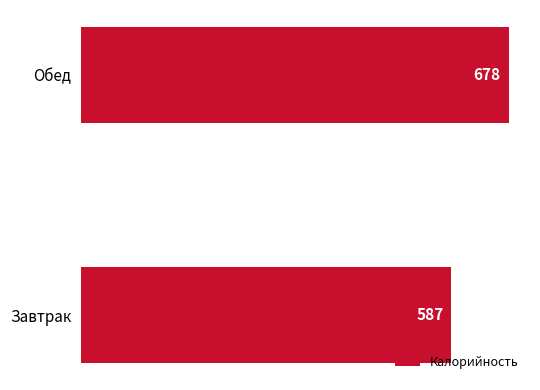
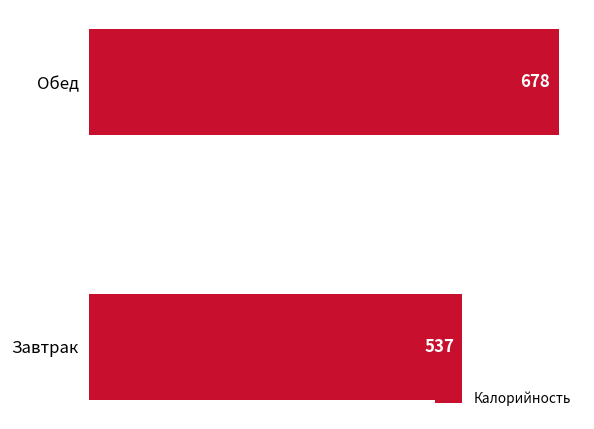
  {
    "Обед": 678,
-   "Завтрак": 587
+   "Завтрак": 537
  }
